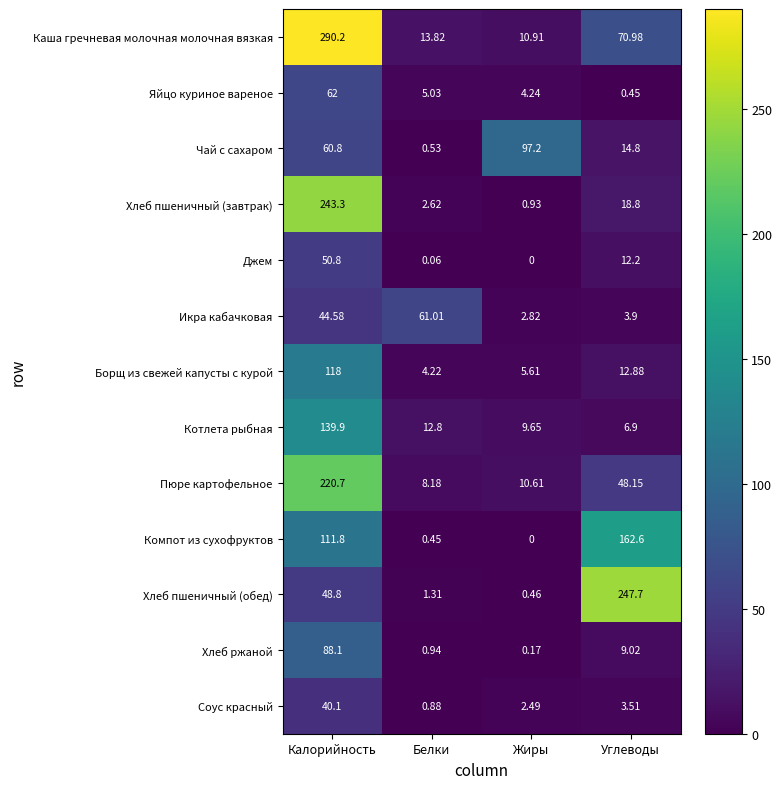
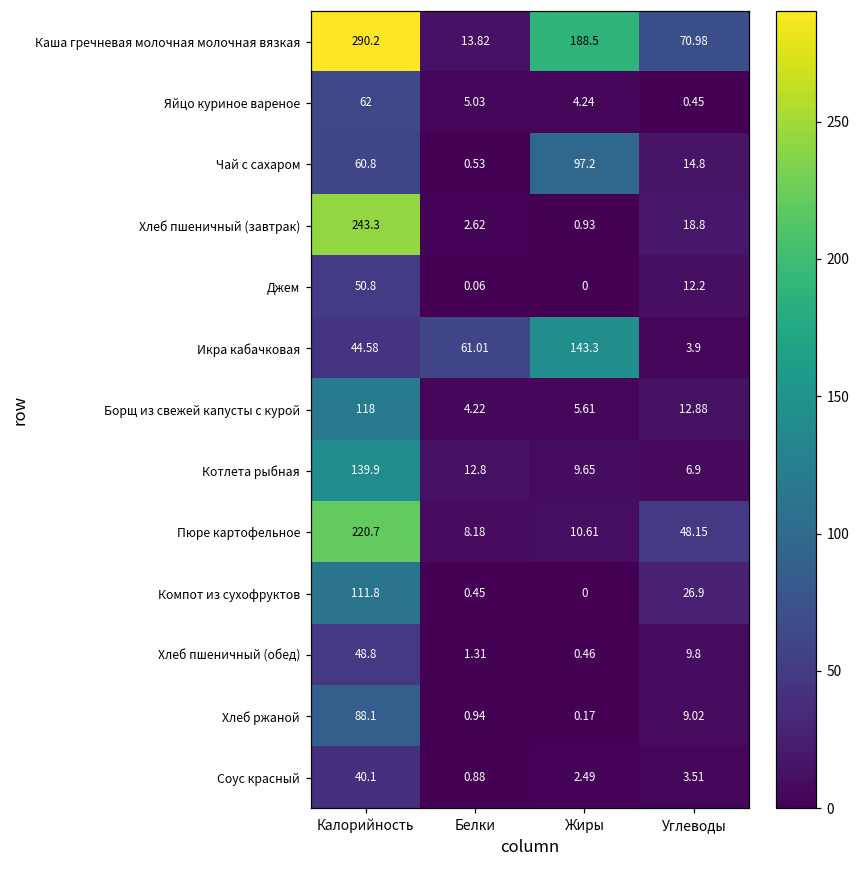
  {
    "Каша гречневая молочная молочная вязкая": {
      "Калорийность": 290.2,
      "Белки": 13.82,
-     "Жиры": 10.91,
+     "Жиры": 188.5,
      "Углеводы": 70.98
    },
    "Яйцо куриное вареное": {
      "Калорийность": 62,
      "Белки": 5.03,
      "Жиры": 4.24,
      "Углеводы": 0.45
    },
    "Чай с сахаром": {
      "Калорийность": 60.8,
      "Белки": 0.53,
      "Жиры": 97.2,
      "Углеводы": 14.8
    },
    "Хлеб пшеничный (завтрак)": {
      "Калорийность": 243.3,
      "Белки": 2.62,
      "Жиры": 0.93,
      "Углеводы": 18.8
    },
    "Джем": {
      "Калорийность": 50.8,
      "Белки": 0.06,
      "Жиры": 0,
      "Углеводы": 12.2
    },
    "Икра кабачковая": {
      "Калорийность": 44.58,
      "Белки": 61.01,
-     "Жиры": 2.82,
+     "Жиры": 143.3,
      "Углеводы": 3.9
    },
    "Борщ из свежей капусты с курой": {
      "Калорийность": 118,
      "Белки": 4.22,
      "Жиры": 5.61,
      "Углеводы": 12.88
    },
    "Котлета рыбная": {
      "Калорийность": 139.9,
      "Белки": 12.8,
      "Жиры": 9.65,
      "Углеводы": 6.9
    },
    "Пюре картофельное": {
      "Калорийность": 220.7,
      "Белки": 8.18,
      "Жиры": 10.61,
      "Углеводы": 48.15
    },
    "Компот из сухофруктов": {
      "Калорийность": 111.8,
      "Белки": 0.45,
      "Жиры": 0,
-     "Углеводы": 162.6
+     "Углеводы": 26.9
    },
    "Хлеб пшеничный (обед)": {
      "Калорийность": 48.8,
      "Белки": 1.31,
      "Жиры": 0.46,
-     "Углеводы": 247.7
+     "Углеводы": 9.8
    },
    "Хлеб ржаной": {
      "Калорийность": 88.1,
      "Белки": 0.94,
      "Жиры": 0.17,
      "Углеводы": 9.02
    },
    "Соус красный": {
      "Калорийность": 40.1,
      "Белки": 0.88,
      "Жиры": 2.49,
      "Углеводы": 3.51
    }
  }
